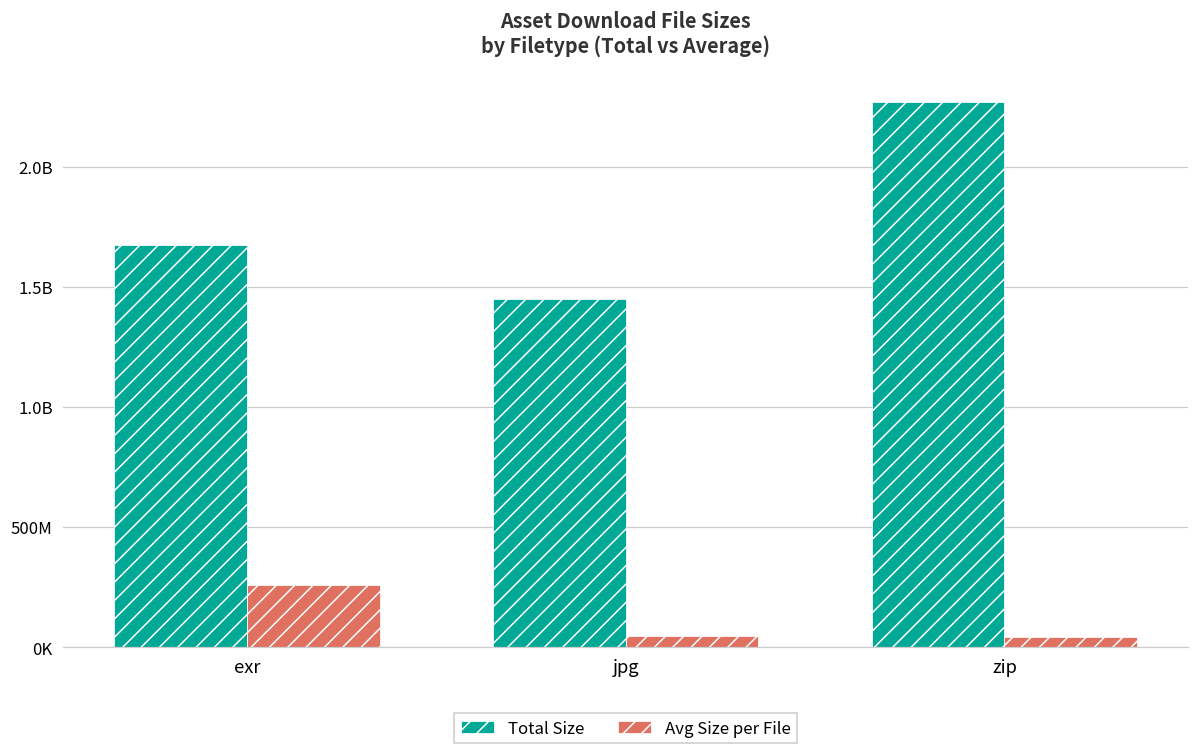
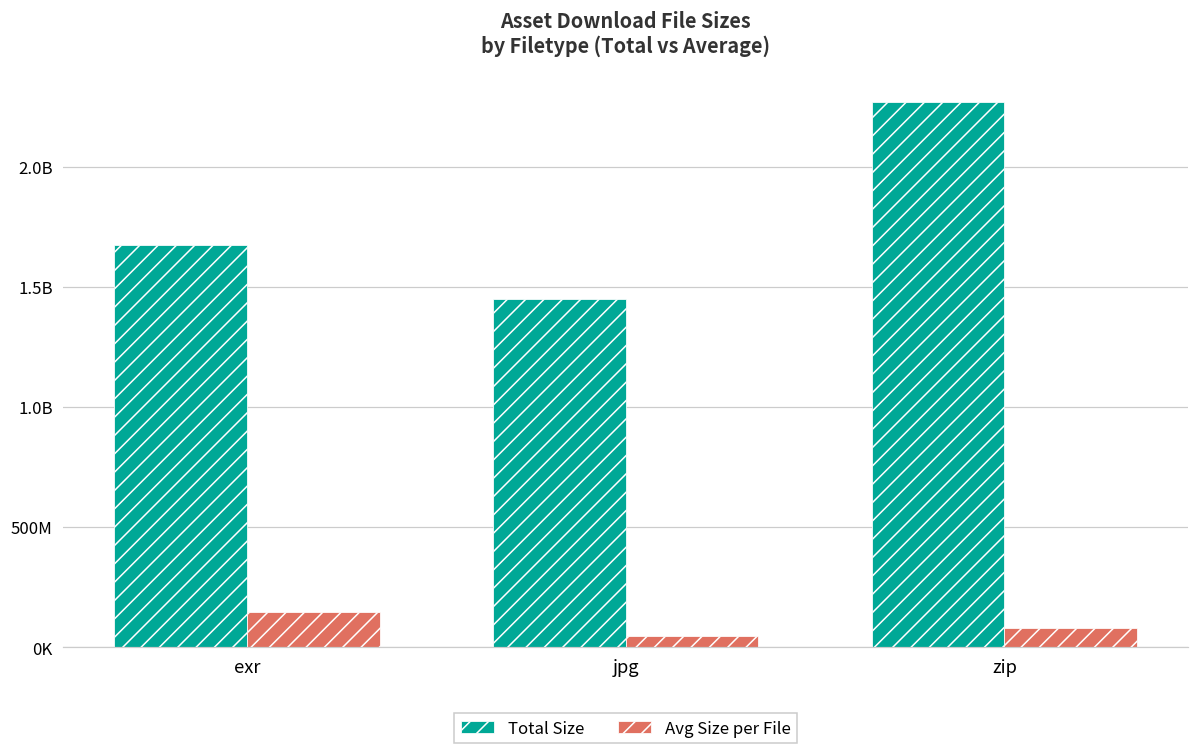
  {
    "Total Size": {
      "exr": 1680000000,
      "jpg": 1450000000,
      "zip": 2270000000
    },
    "Avg Size per File": {
-     "exr": 260000000,
+     "exr": 150000000,
      "jpg": 50000000,
-     "zip": 40000000
+     "zip": 80000000
    }
  }
